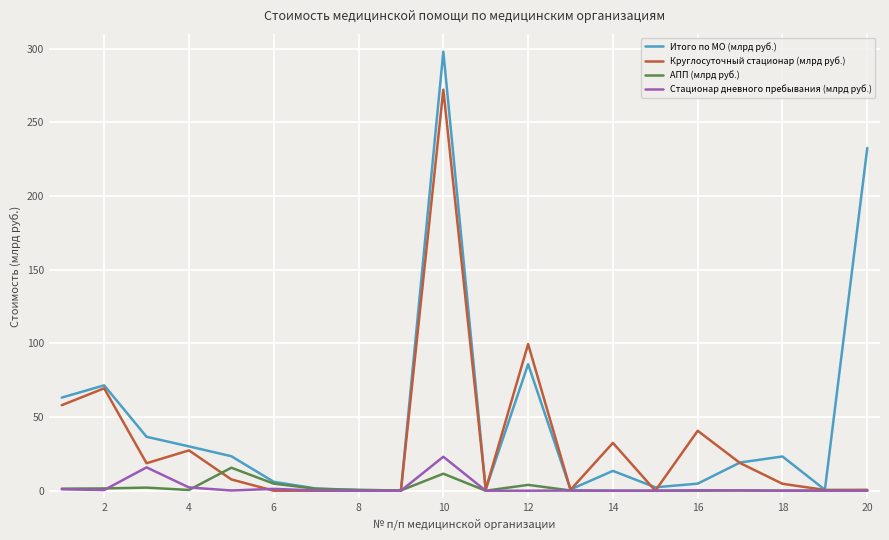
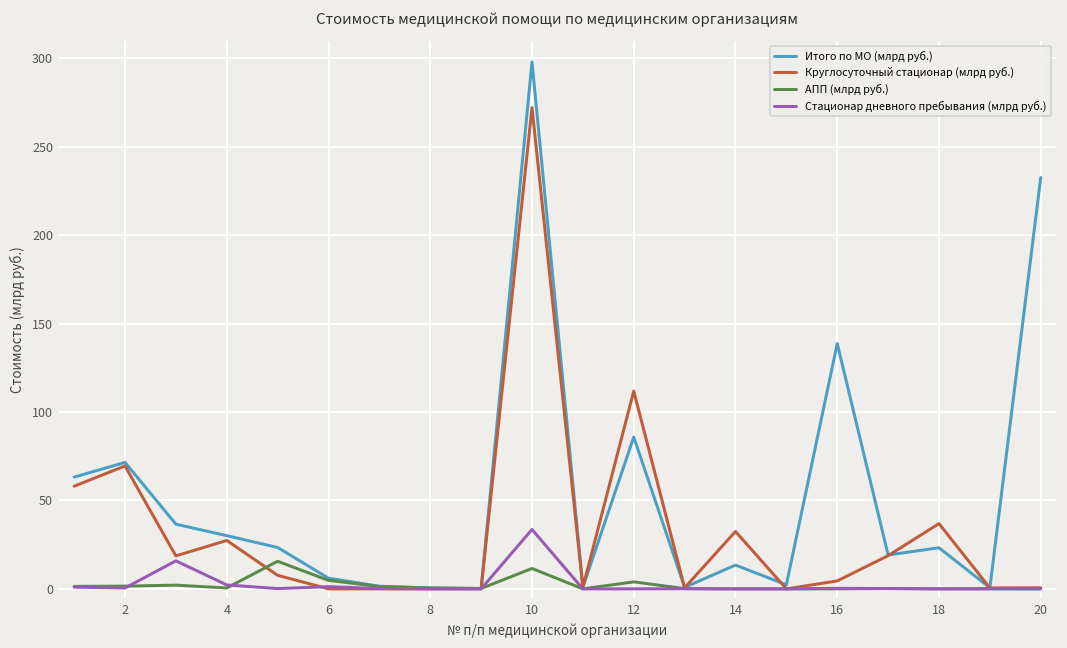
  {
    "Итого по МО (млрд руб.)": {
      "2": 72,
      "4": 30,
      "10": 298,
      "12": 86,
      "14": 13,
-     "16": 5,
+     "16": 139,
      "18": 23,
      "20": 233
    },
    "Круглосуточный стационар (млрд руб.)": {
      "2": 70,
      "4": 27,
      "10": 272,
-     "12": 100,
+     "12": 112,
      "14": 32,
-     "16": 41,
-     "18": 5
+     "16": 4,
+     "18": 37
    },
    "АПП (млрд руб.)": {
      "4": 1,
      "10": 12,
      "12": 4
    },
    "Стационар дневного пребывания (млрд руб.)": {
      "4": 2,
-     "10": 23,
+     "10": 34,
      "12": 0
    }
  }
